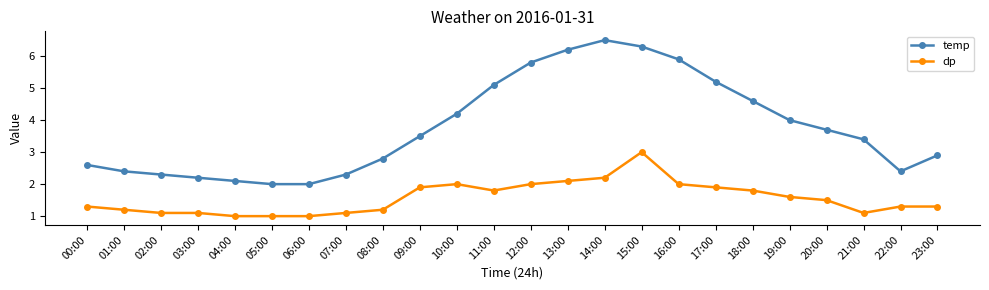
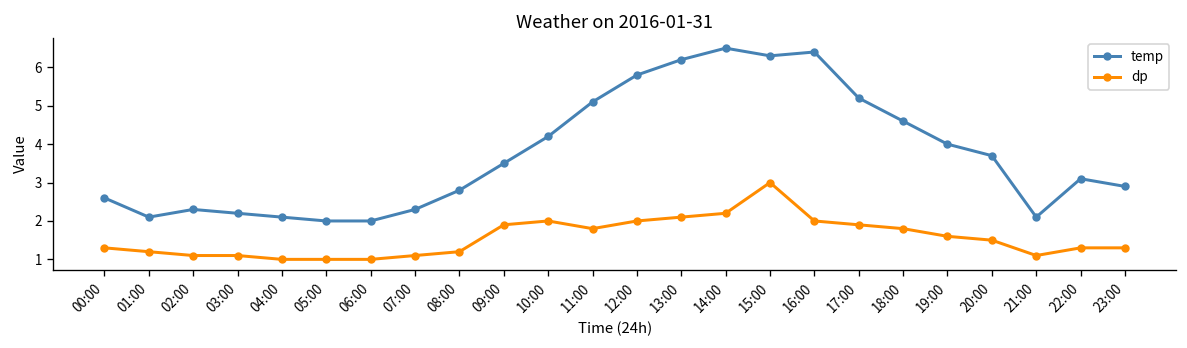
  {
    "temp": {
      "00:00": 2.6,
-     "01:00": 2.4,
+     "01:00": 2.1,
      "02:00": 2.3,
      "03:00": 2.2,
      "04:00": 2.1,
      "05:00": 2.0,
      "06:00": 2.0,
      "07:00": 2.3,
      "08:00": 2.8,
      "09:00": 3.5,
      "10:00": 4.2,
      "11:00": 5.1,
      "12:00": 5.8,
      "13:00": 6.2,
      "14:00": 6.5,
      "15:00": 6.3,
-     "16:00": 5.9,
+     "16:00": 6.4,
      "17:00": 5.2,
      "18:00": 4.6,
      "19:00": 4.0,
      "20:00": 3.7,
-     "21:00": 3.4,
-     "22:00": 2.4,
+     "21:00": 2.1,
+     "22:00": 3.1,
      "23:00": 2.9
    },
    "dp": {
      "00:00": 1.3,
      "01:00": 1.2,
      "02:00": 1.1,
      "03:00": 1.1,
      "04:00": 1.0,
      "05:00": 1.0,
      "06:00": 1.0,
      "07:00": 1.1,
      "08:00": 1.2,
      "09:00": 1.9,
      "10:00": 2.0,
      "11:00": 1.8,
      "12:00": 2.0,
      "13:00": 2.1,
      "14:00": 2.2,
      "15:00": 3.0,
      "16:00": 2.0,
      "17:00": 1.9,
      "18:00": 1.8,
      "19:00": 1.6,
      "20:00": 1.5,
      "21:00": 1.1,
      "22:00": 1.3,
      "23:00": 1.3
    }
  }
